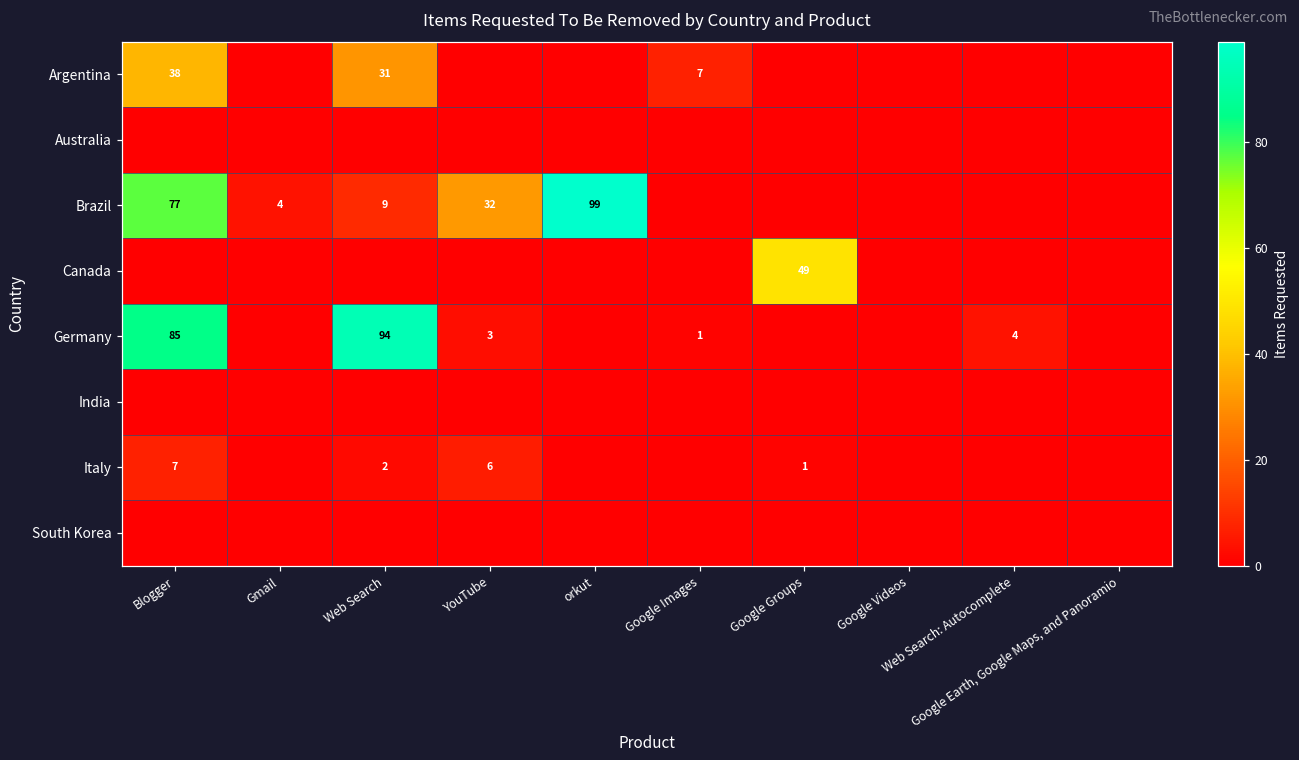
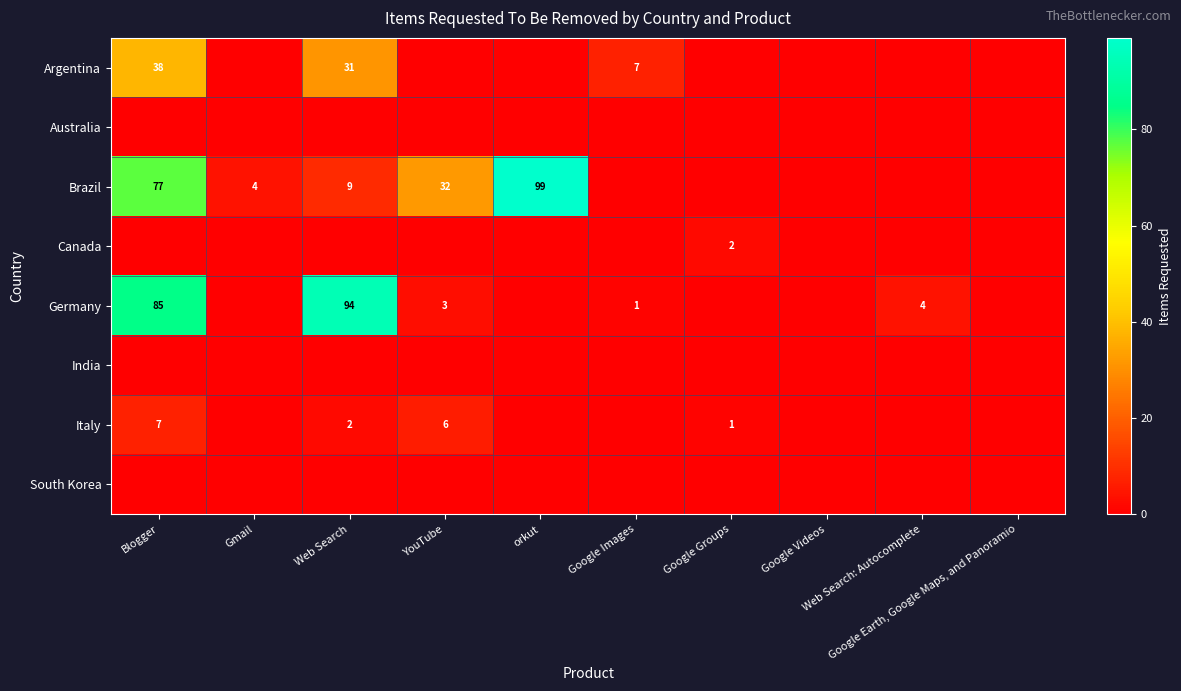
  {
    "Argentina": {
      "Blogger": 38,
      "Web Search": 31,
      "Google Images": 7
    },
    "Brazil": {
      "Blogger": 77,
      "Gmail": 4,
      "Web Search": 9,
      "YouTube": 32,
      "orkut": 99
    },
    "Canada": {
-     "Google Groups": 49
+     "Google Groups": 2
    },
    "Germany": {
      "Blogger": 85,
      "Web Search": 94,
      "YouTube": 3,
      "Google Images": 1,
      "Web Search: Autocomplete": 4
    },
    "Italy": {
      "Blogger": 7,
      "Web Search": 2,
      "YouTube": 6,
      "Google Groups": 1
    }
  }
